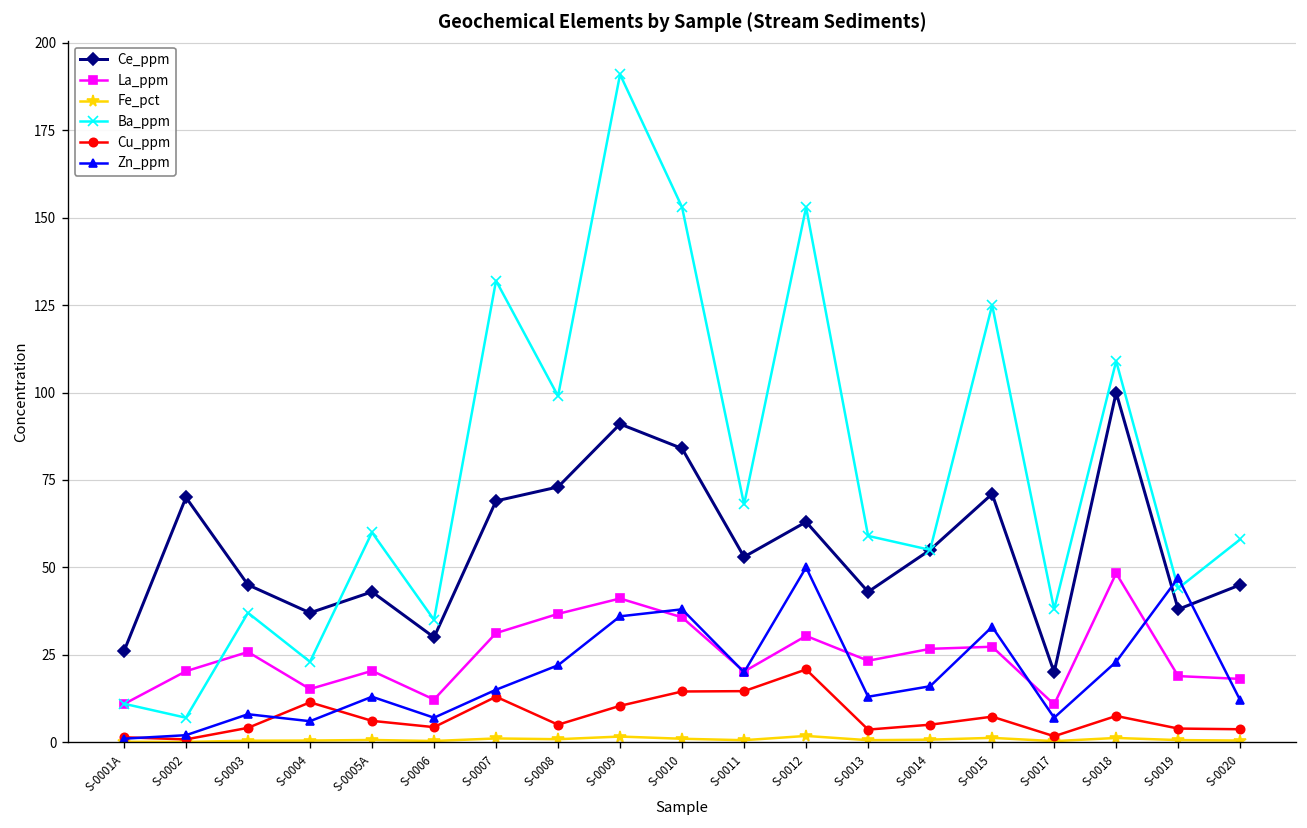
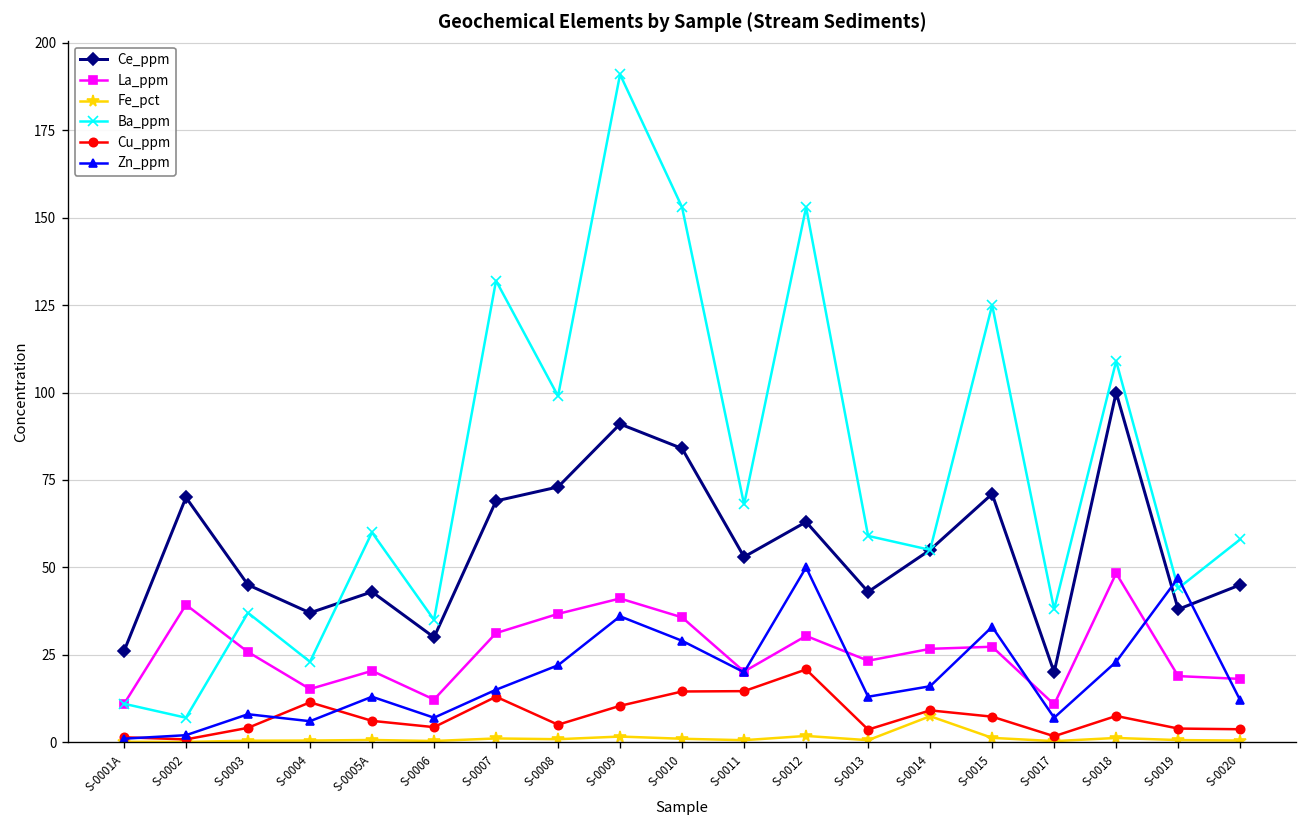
  {
    "Ce_ppm": {
      "S-0001A": 26,
      "S-0002": 70,
      "S-0003": 45,
      "S-0004": 37,
      "S-0005A": 43,
      "S-0006": 30,
      "S-0007": 69,
      "S-0008": 73,
      "S-0009": 91,
      "S-0010": 84,
      "S-0011": 53,
      "S-0012": 63,
      "S-0013": 43,
      "S-0015": 71,
      "S-0017": 20,
      "S-0018": 100,
      "S-0019": 38,
      "S-0020": 45
    },
    "La_ppm": {
-     "S-0002": 20,
+     "S-0002": 39,
      "S-0003": 26,
      "S-0004": 15,
      "S-0005A": 20,
      "S-0006": 12,
      "S-0007": 31,
      "S-0008": 37,
      "S-0009": 41,
      "S-0010": 36,
      "S-0012": 30,
      "S-0013": 23,
      "S-0014": 27,
      "S-0015": 27,
      "S-0017": 11,
      "S-0018": 48,
      "S-0019": 19,
      "S-0020": 18
    },
    "Fe_pct": {
      "S-0003": 0,
      "S-0004": 0,
      "S-0005A": 1,
      "S-0006": 0,
      "S-0007": 1,
      "S-0008": 1,
      "S-0009": 2,
      "S-0010": 1,
      "S-0011": 1,
      "S-0012": 2,
      "S-0013": 1,
-     "S-0014": 1,
+     "S-0014": 7,
      "S-0015": 1,
      "S-0017": 0,
      "S-0018": 1,
      "S-0019": 1,
      "S-0020": 0
    },
    "Ba_ppm": {
      "S-0002": 7,
      "S-0003": 37,
      "S-0004": 23,
      "S-0005A": 60,
      "S-0006": 35,
      "S-0007": 132,
      "S-0008": 99,
      "S-0009": 191,
      "S-0010": 153,
      "S-0011": 68,
      "S-0012": 153,
      "S-0013": 59,
      "S-0015": 125,
      "S-0017": 38,
      "S-0018": 109,
      "S-0019": 44,
      "S-0020": 58
    },
    "Cu_ppm": {
      "S-0003": 4,
      "S-0004": 11,
      "S-0005A": 6,
      "S-0006": 4,
      "S-0007": 13,
      "S-0008": 5,
      "S-0009": 10,
      "S-0010": 15,
      "S-0011": 15,
      "S-0012": 21,
      "S-0013": 4,
-     "S-0014": 5,
+     "S-0014": 9,
      "S-0015": 7,
      "S-0017": 2,
      "S-0018": 8,
      "S-0019": 4,
      "S-0020": 4
    },
    "Zn_ppm": {
      "S-0002": 2,
      "S-0003": 8,
      "S-0004": 6,
      "S-0005A": 13,
      "S-0006": 7,
      "S-0007": 15,
      "S-0008": 22,
      "S-0009": 36,
-     "S-0010": 38,
+     "S-0010": 29,
      "S-0012": 50,
      "S-0013": 13,
      "S-0014": 16,
      "S-0015": 33,
      "S-0017": 7,
      "S-0018": 23,
      "S-0019": 47,
      "S-0020": 12
    }
  }
